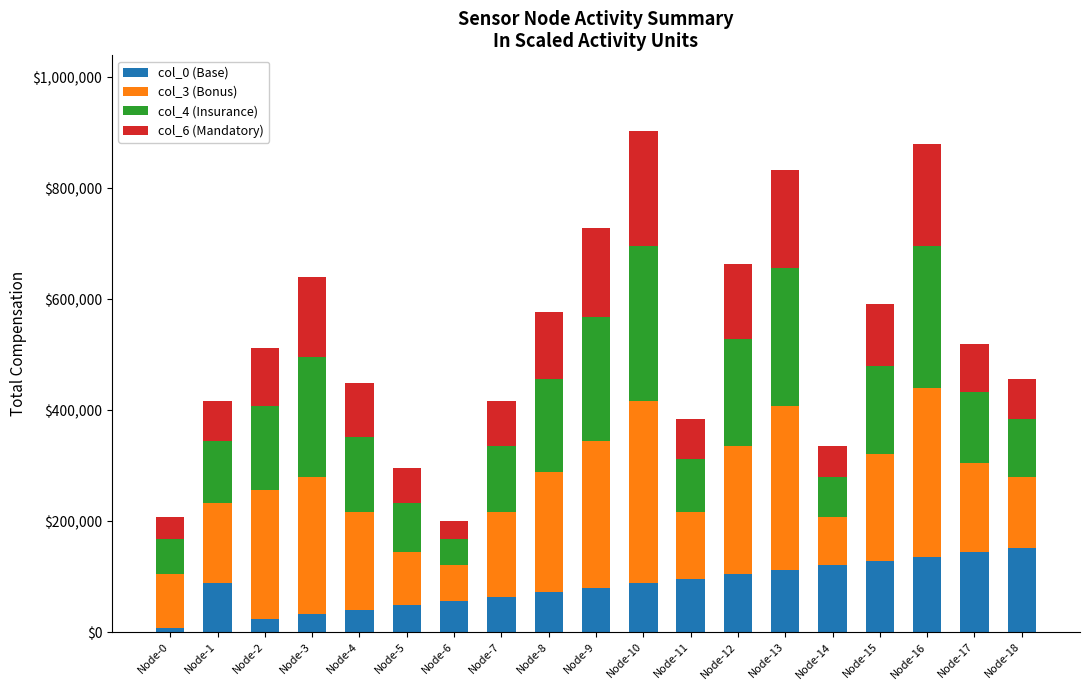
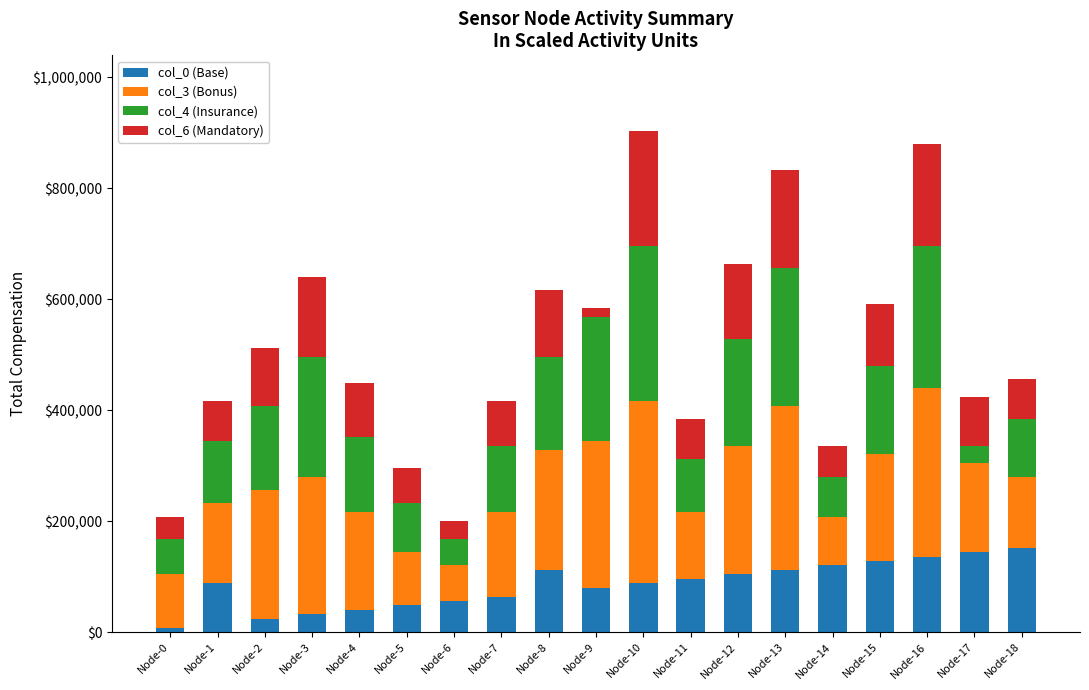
  {
    "col_0 (Base)": {
      "Node-0": "$10,000",
      "Node-1": "$90,000",
      "Node-2": "$20,000",
      "Node-3": "$30,000",
      "Node-4": "$40,000",
      "Node-5": "$50,000",
      "Node-6": "$60,000",
      "Node-7": "$60,000",
-     "Node-8": "$70,000",
+     "Node-8": "$110,000",
      "Node-9": "$80,000",
      "Node-10": "$90,000",
      "Node-11": "$100,000",
      "Node-12": "$100,000",
      "Node-13": "$110,000",
      "Node-14": "$120,000",
      "Node-15": "$130,000",
      "Node-16": "$140,000",
      "Node-17": "$140,000",
      "Node-18": "$150,000"
    },
    "col_3 (Bonus)": {
      "Node-0": "$100,000",
      "Node-1": "$140,000",
      "Node-2": "$230,000",
      "Node-3": "$250,000",
      "Node-4": "$180,000",
      "Node-5": "$100,000",
      "Node-6": "$60,000",
      "Node-7": "$150,000",
      "Node-8": "$220,000",
      "Node-9": "$260,000",
      "Node-10": "$330,000",
      "Node-11": "$120,000",
      "Node-12": "$230,000",
      "Node-13": "$300,000",
      "Node-14": "$90,000",
      "Node-15": "$190,000",
      "Node-16": "$300,000",
      "Node-17": "$160,000",
      "Node-18": "$130,000"
    },
    "col_4 (Insurance)": {
      "Node-0": "$60,000",
      "Node-1": "$110,000",
      "Node-2": "$150,000",
      "Node-3": "$220,000",
      "Node-4": "$140,000",
      "Node-5": "$90,000",
      "Node-6": "$50,000",
      "Node-7": "$120,000",
      "Node-8": "$170,000",
      "Node-9": "$220,000",
      "Node-10": "$280,000",
      "Node-11": "$100,000",
      "Node-12": "$190,000",
      "Node-13": "$250,000",
      "Node-14": "$70,000",
      "Node-15": "$160,000",
      "Node-16": "$260,000",
-     "Node-17": "$130,000",
+     "Node-17": "$30,000",
      "Node-18": "$100,000"
    },
    "col_6 (Mandatory)": {
      "Node-0": "$40,000",
      "Node-1": "$70,000",
      "Node-2": "$100,000",
      "Node-3": "$140,000",
      "Node-4": "$100,000",
      "Node-5": "$60,000",
      "Node-6": "$30,000",
      "Node-7": "$80,000",
      "Node-8": "$120,000",
-     "Node-9": "$160,000",
+     "Node-9": "$20,000",
      "Node-10": "$210,000",
      "Node-11": "$70,000",
      "Node-12": "$140,000",
      "Node-13": "$180,000",
      "Node-14": "$60,000",
      "Node-15": "$110,000",
      "Node-16": "$180,000",
      "Node-17": "$90,000",
      "Node-18": "$70,000"
    }
  }
